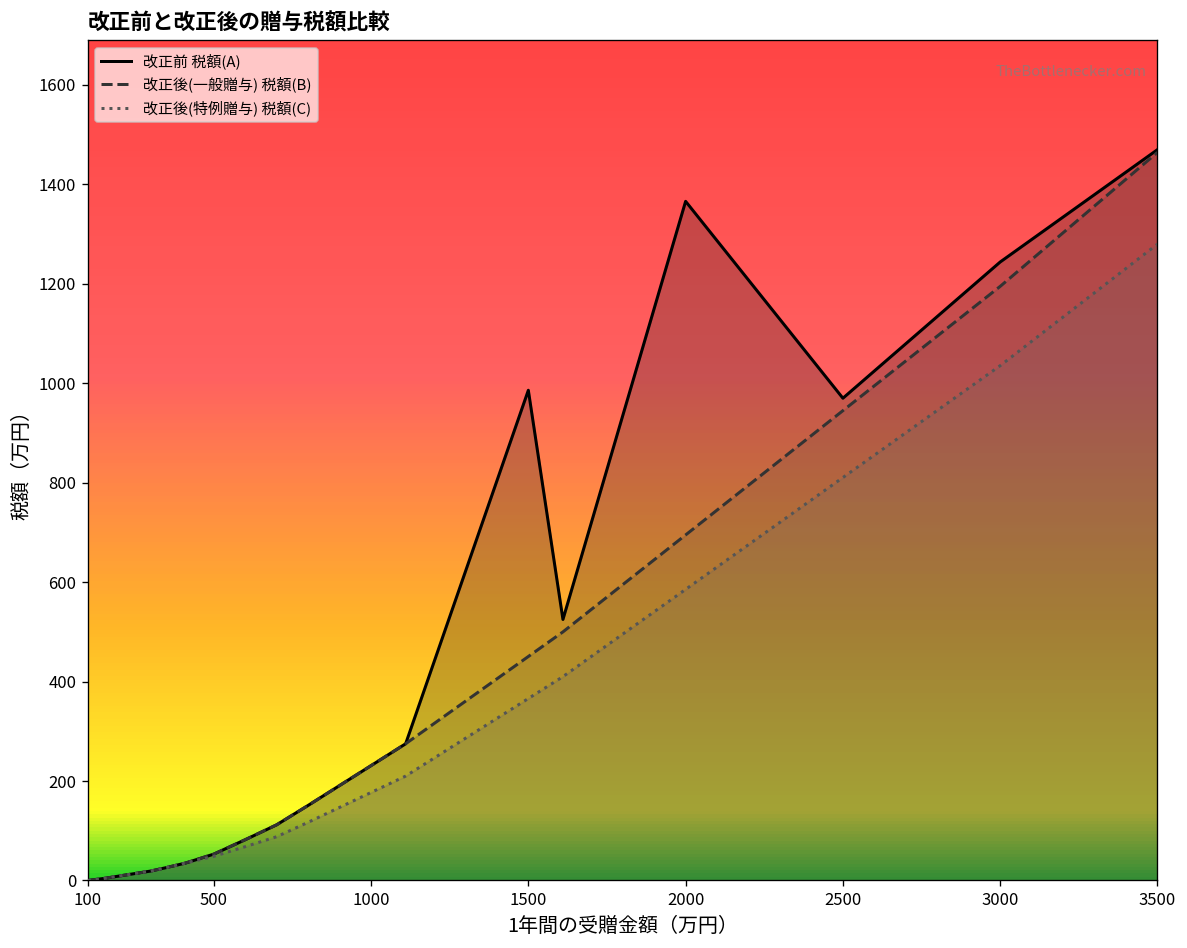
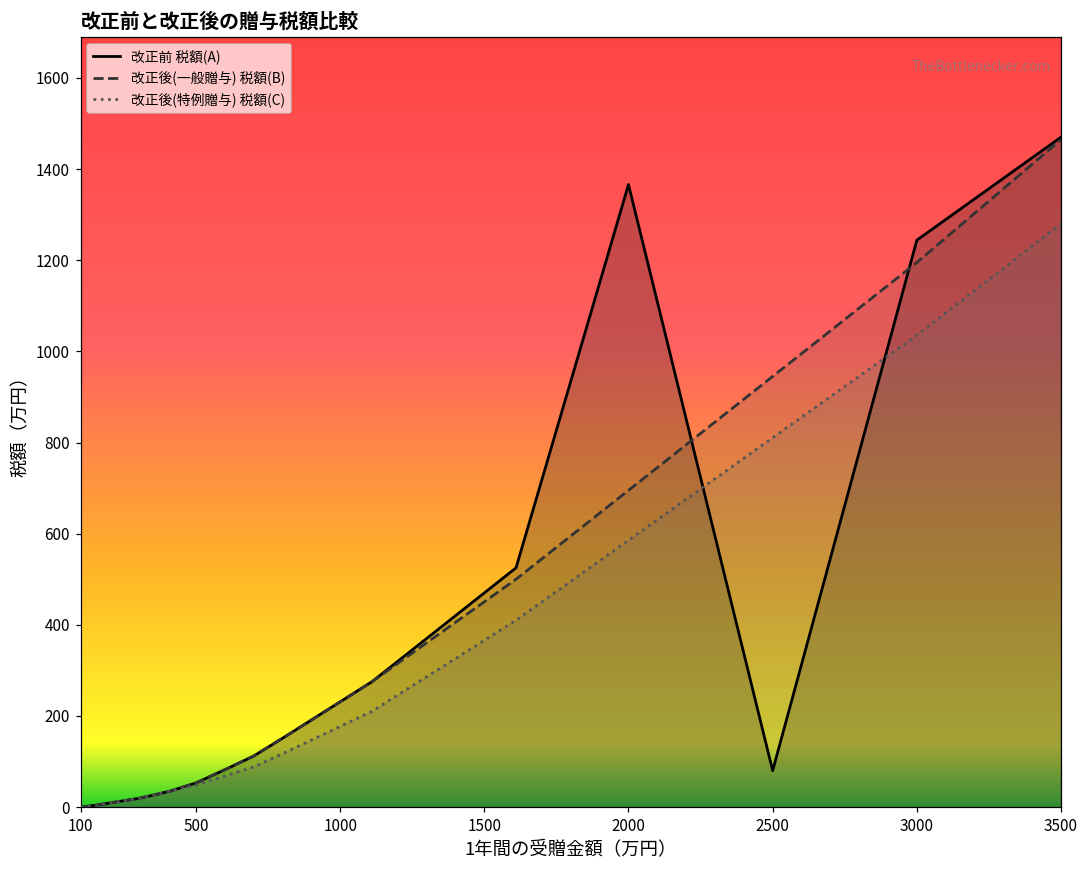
  {
    "改正前 税額(A)": {
-     "1500": 990,
+     "1500": 470,
      "2000": 1370,
-     "2500": 970,
+     "2500": 80,
      "3000": 1240
    }
  }
